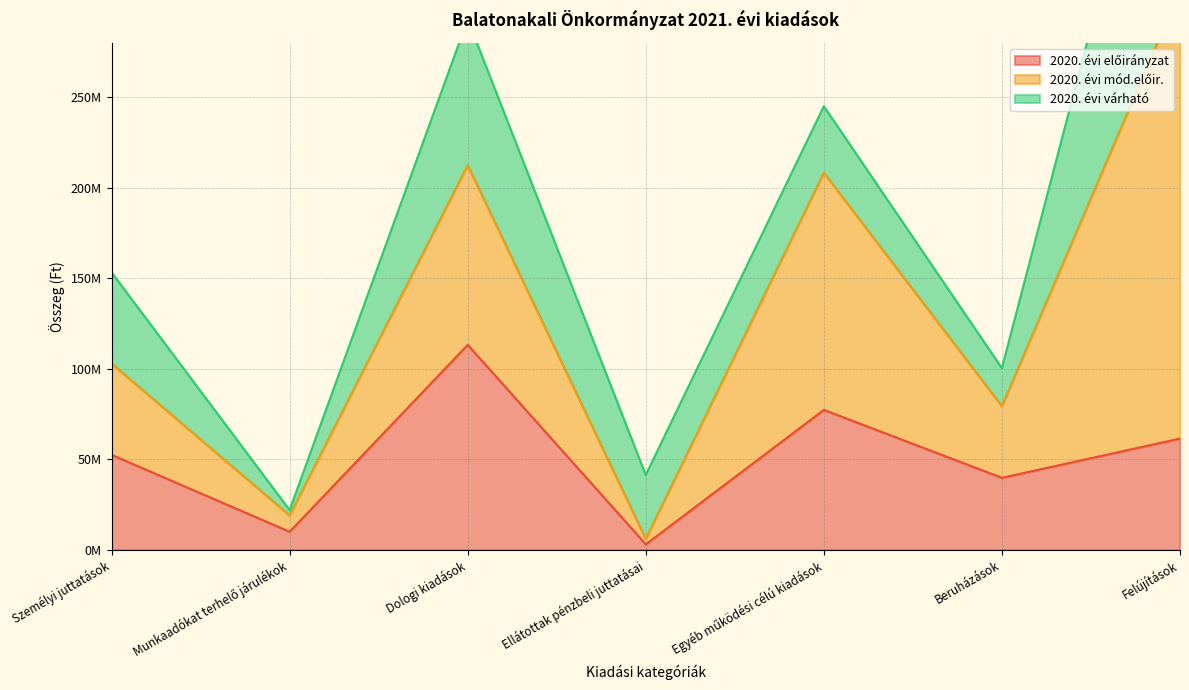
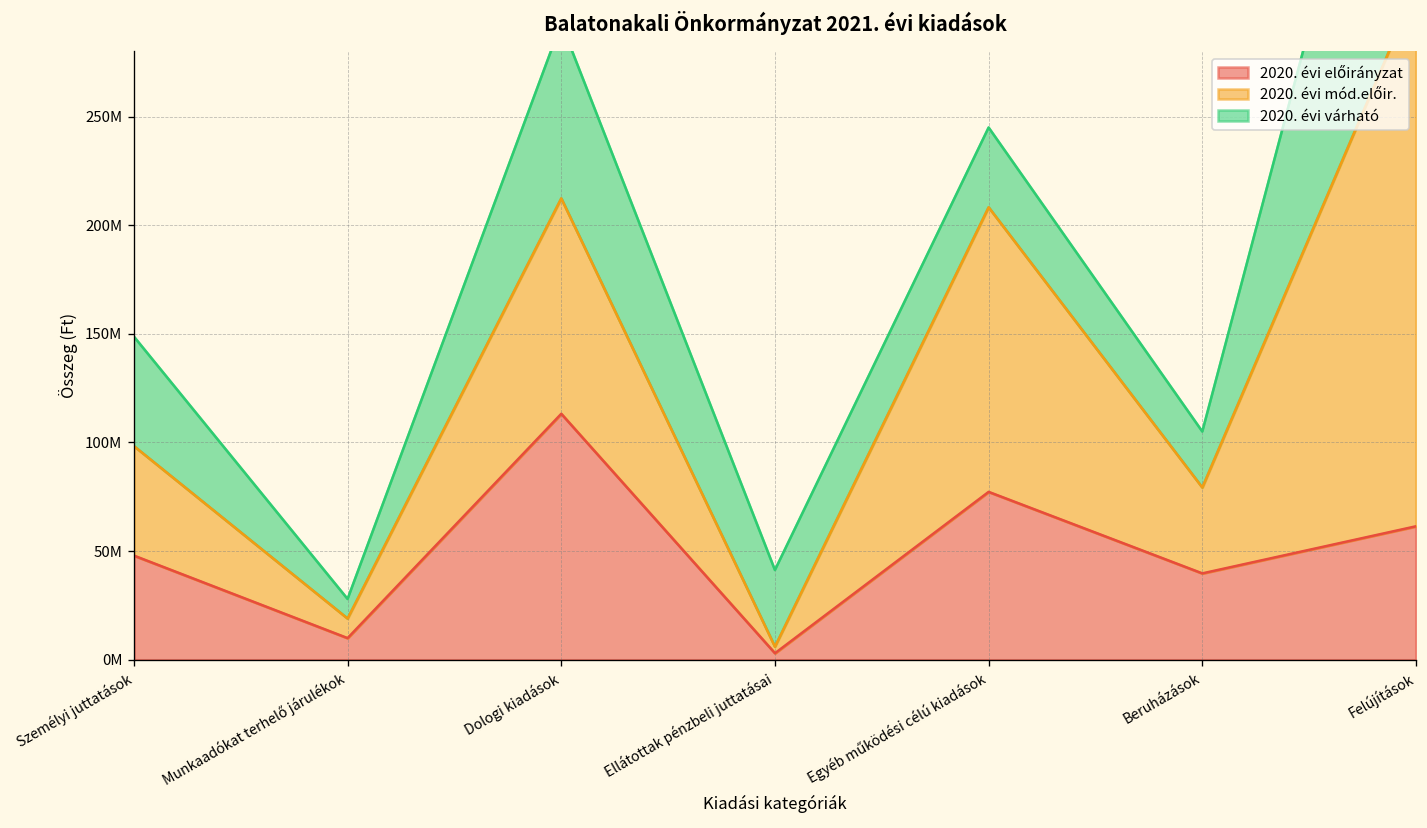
  {
    "2020. évi előirányzat": {
-     "Személyi juttatások": 52000000,
+     "Személyi juttatások": 48000000,
      "Munkaadókat terhelő járulékok": 10000000,
      "Dologi kiadások": 113000000,
      "Ellátottak pénzbeli juttatásai": 3000000,
      "Egyéb működési célú kiadások": 77000000,
      "Beruházások": 40000000,
      "Felújítások": 61000000
    },
    "2020. évi mód.előir.": {
      "Személyi juttatások": 50000000,
      "Munkaadókat terhelő járulékok": 9000000,
      "Dologi kiadások": 99000000,
      "Ellátottak pénzbeli juttatásai": 3000000,
      "Egyéb működési célú kiadások": 131000000,
      "Beruházások": 40000000
    },
    "2020. évi várható": {
      "Személyi juttatások": 50000000,
-     "Munkaadókat terhelő járulékok": 3000000,
+     "Munkaadókat terhelő járulékok": 9000000,
      "Ellátottak pénzbeli juttatásai": 35000000,
      "Egyéb működési célú kiadások": 37000000,
-     "Beruházások": 21000000
+     "Beruházások": 26000000
    }
  }
